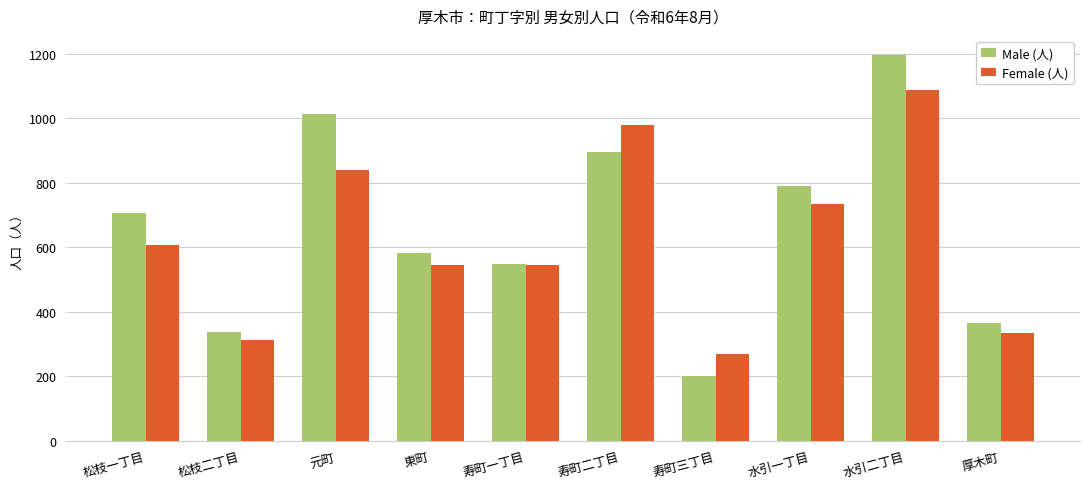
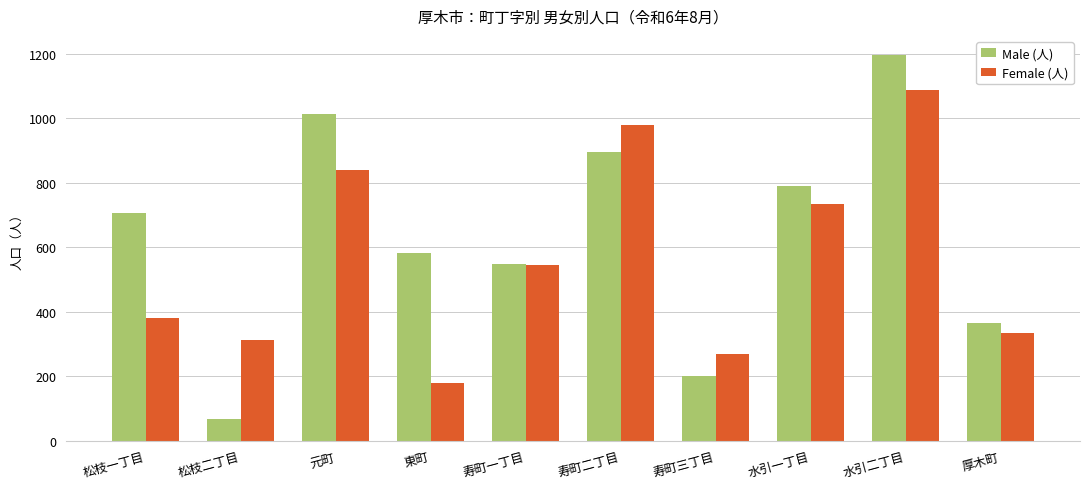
  {
    "Male (人)": {
      "松枝一丁目": 710,
-     "松枝二丁目": 340,
+     "松枝二丁目": 70,
      "元町": 1010,
      "東町": 580,
      "寿町一丁目": 550,
      "寿町二丁目": 890,
      "寿町三丁目": 200,
      "水引一丁目": 790,
      "水引二丁目": 1200,
      "厚木町": 370
    },
    "Female (人)": {
-     "松枝一丁目": 610,
+     "松枝一丁目": 380,
      "松枝二丁目": 310,
      "元町": 840,
-     "東町": 540,
+     "東町": 180,
      "寿町一丁目": 540,
      "寿町二丁目": 980,
      "寿町三丁目": 270,
      "水引一丁目": 730,
      "水引二丁目": 1090,
      "厚木町": 330
    }
  }
